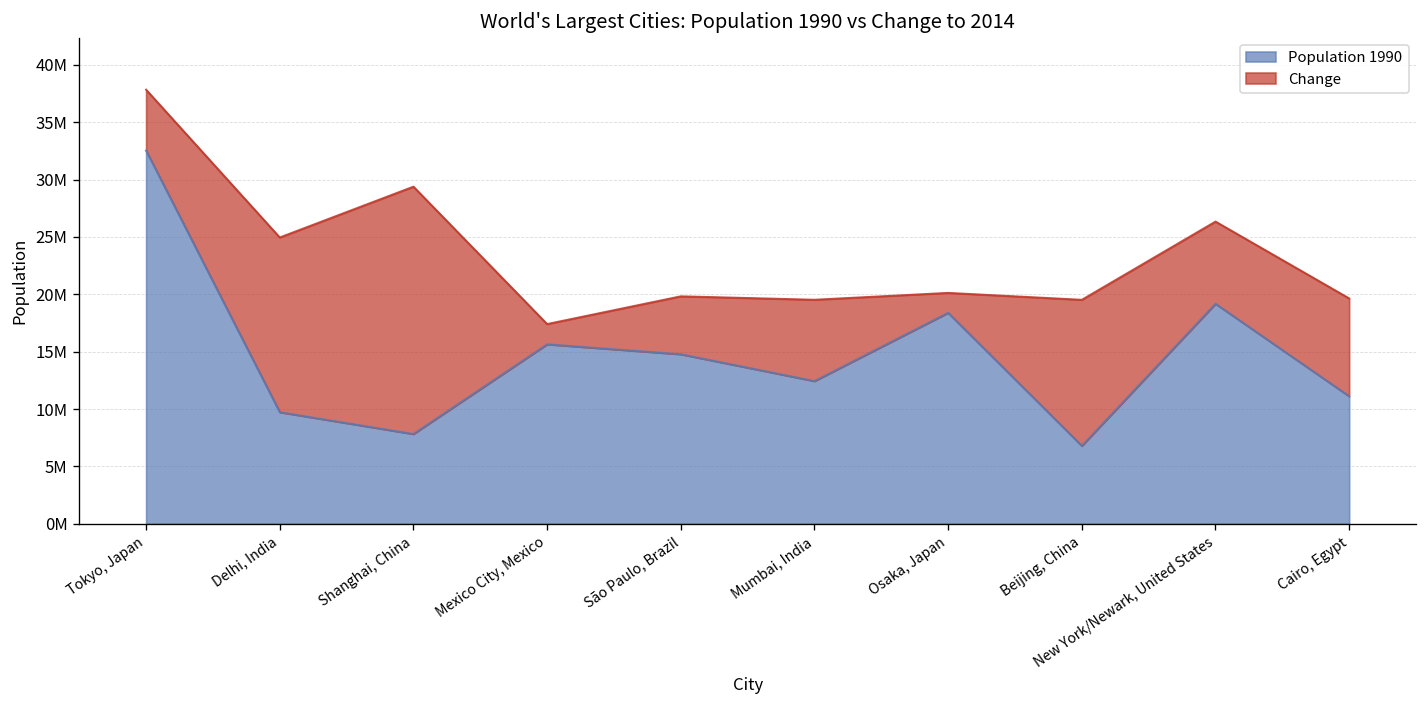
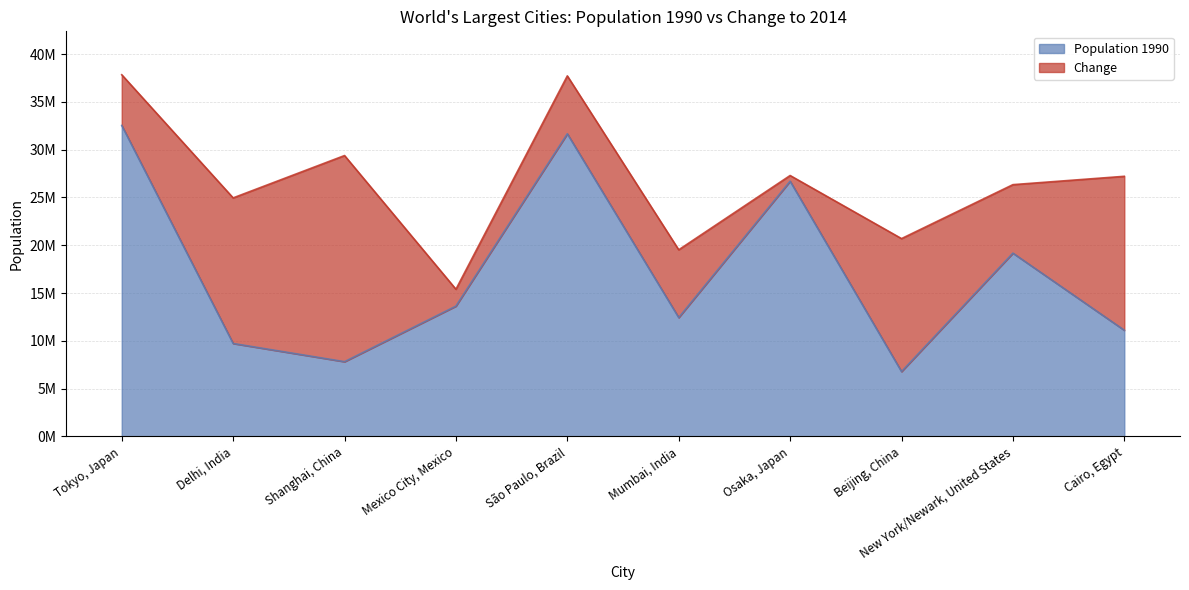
  {
    "Population 1990": {
      "Tokyo, Japan": 33000000,
      "Delhi, India": 10000000,
      "Shanghai, China": 8000000,
-     "Mexico City, Mexico": 16000000,
-     "São Paulo, Brazil": 15000000,
+     "Mexico City, Mexico": 14000000,
+     "São Paulo, Brazil": 32000000,
      "Mumbai, India": 12000000,
-     "Osaka, Japan": 18000000,
+     "Osaka, Japan": 27000000,
      "Beijing, China": 7000000,
      "New York/Newark, United States": 19000000,
      "Cairo, Egypt": 11000000
    },
    "Change": {
      "Tokyo, Japan": 5000000,
      "Delhi, India": 15000000,
      "Shanghai, China": 22000000,
      "Mexico City, Mexico": 2000000,
-     "São Paulo, Brazil": 5000000,
+     "São Paulo, Brazil": 6000000,
      "Mumbai, India": 7000000,
-     "Osaka, Japan": 2000000,
-     "Beijing, China": 13000000,
+     "Osaka, Japan": 1000000,
+     "Beijing, China": 14000000,
      "New York/Newark, United States": 7000000,
-     "Cairo, Egypt": 9000000
+     "Cairo, Egypt": 16000000
    }
  }
